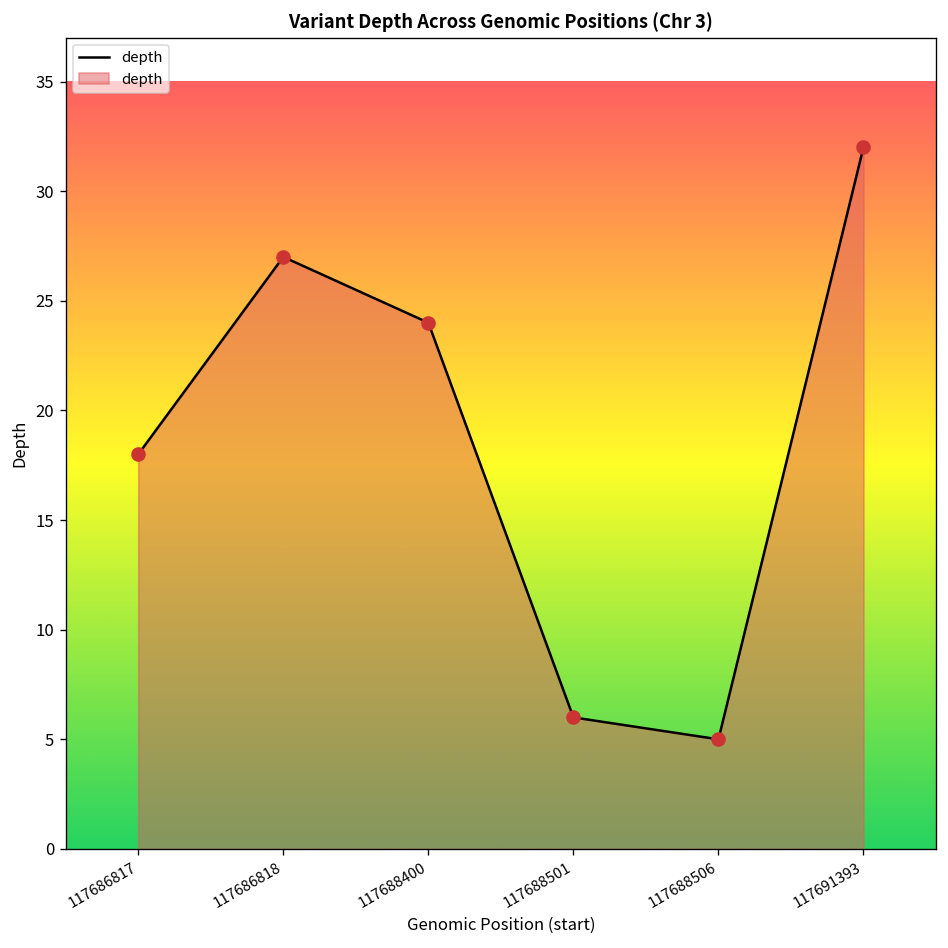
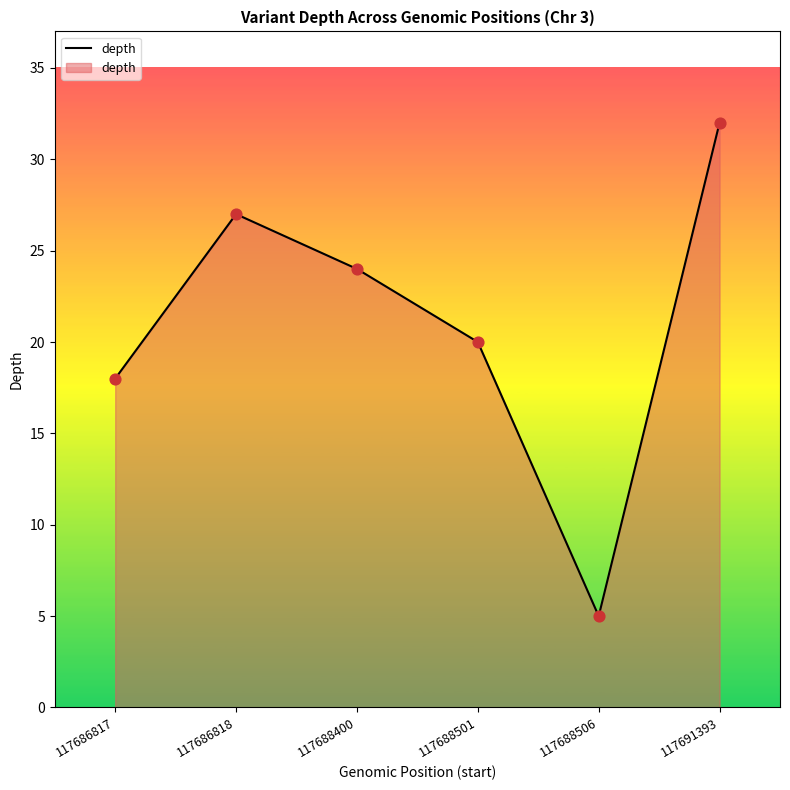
  {
    "117686817": 18,
    "117686818": 27,
    "117688400": 24,
-   "117688501": 6,
+   "117688501": 20,
    "117688506": 5,
    "117691393": 32
  }
